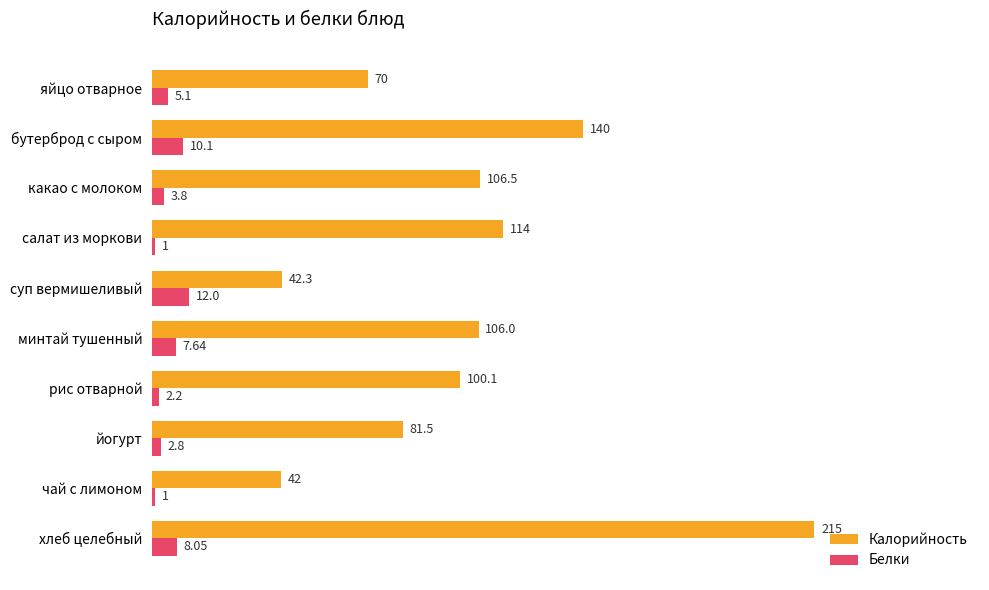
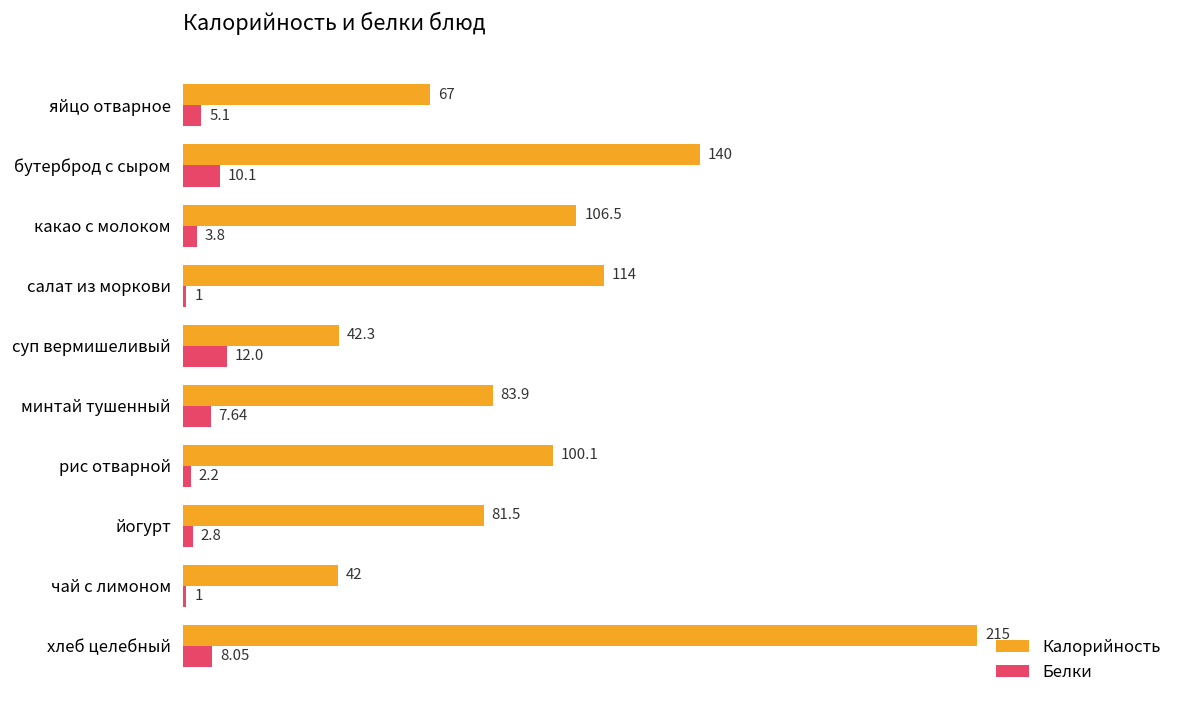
  {
    "Калорийность": {
-     "яйцо отварное": 70,
+     "яйцо отварное": 67,
      "бутерброд с сыром": 140,
      "какао с молоком": 106.5,
      "салат из моркови": 114,
      "суп вермишеливый": 42.3,
-     "минтай тушенный": 106.0,
+     "минтай тушенный": 83.9,
      "рис отварной": 100.1,
      "йогурт": 81.5,
      "чай с лимоном": 42,
      "хлеб целебный": 215
    },
    "Белки": {
      "яйцо отварное": 5.1,
      "бутерброд с сыром": 10.1,
      "какао с молоком": 3.8,
      "салат из моркови": 1,
      "суп вермишеливый": 12.0,
      "минтай тушенный": 7.64,
      "рис отварной": 2.2,
      "йогурт": 2.8,
      "чай с лимоном": 1,
      "хлеб целебный": 8.05
    }
  }
